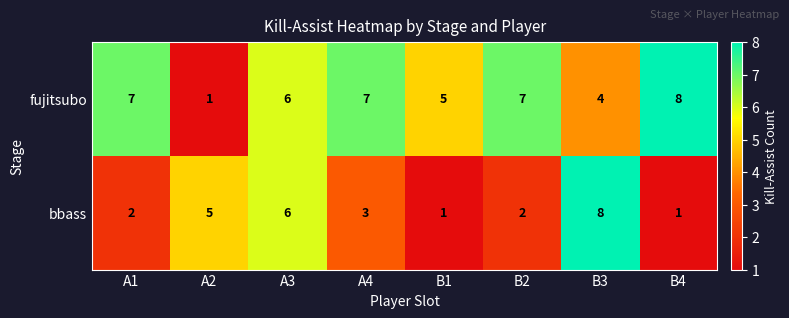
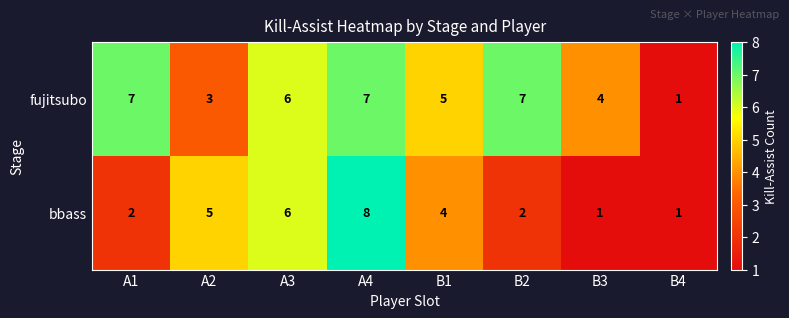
  {
    "fujitsubo": {
      "A1": 7,
-     "A2": 1,
+     "A2": 3,
      "A3": 6,
      "A4": 7,
      "B1": 5,
      "B2": 7,
      "B3": 4,
-     "B4": 8
+     "B4": 1
    },
    "bbass": {
      "A1": 2,
      "A2": 5,
      "A3": 6,
-     "A4": 3,
-     "B1": 1,
+     "A4": 8,
+     "B1": 4,
      "B2": 2,
-     "B3": 8,
+     "B3": 1,
      "B4": 1
    }
  }
